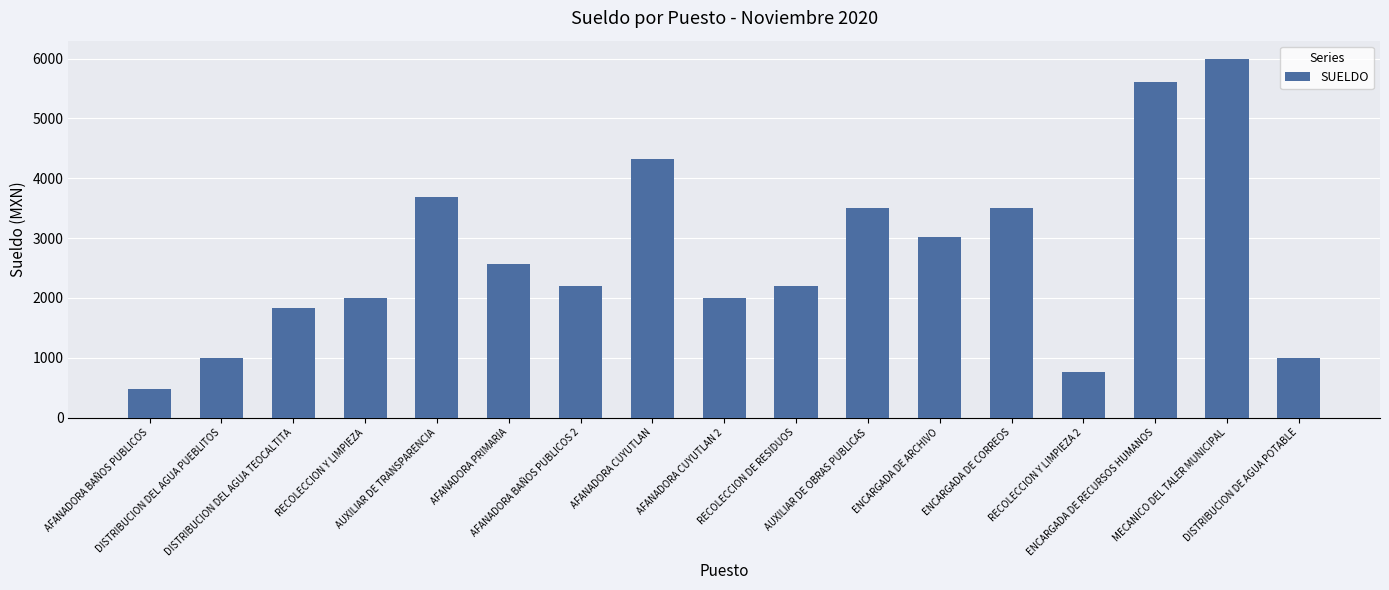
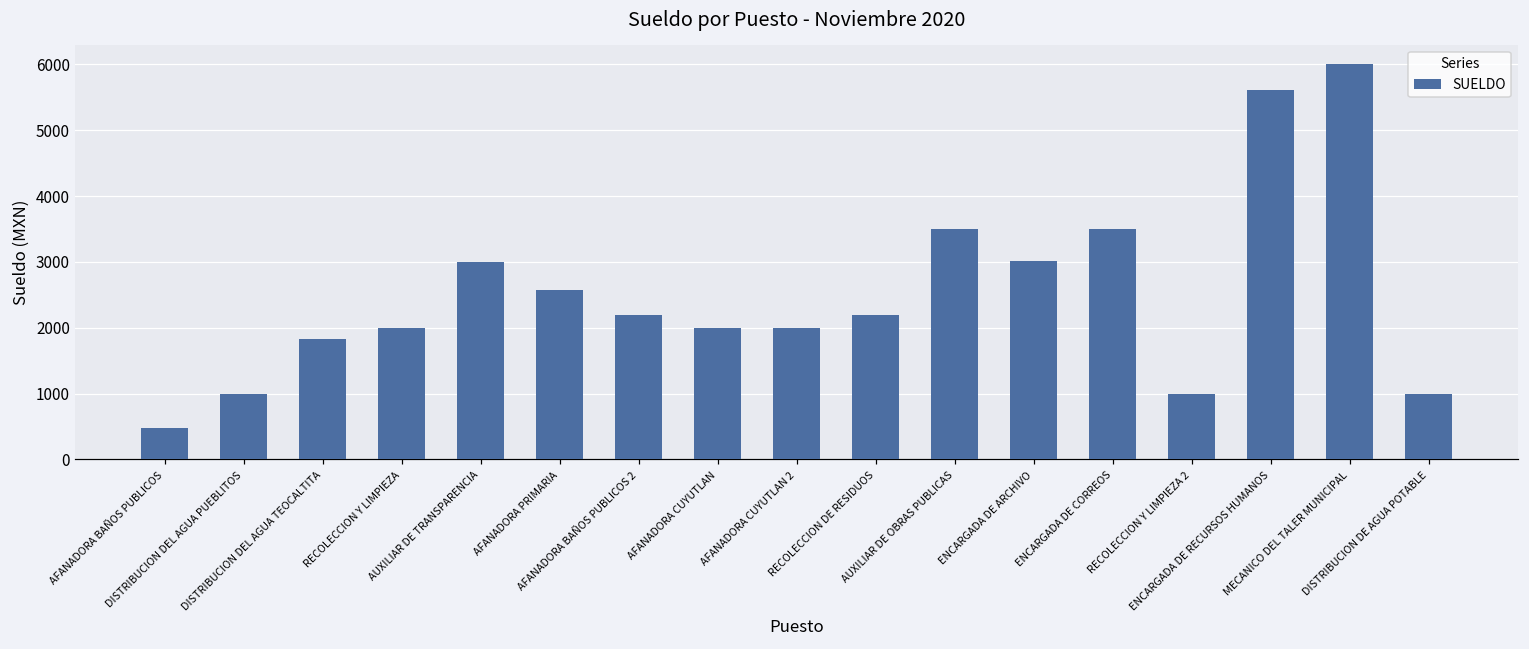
  {
    "AFANADORA BAÑOS PUBLICOS": 500,
    "DISTRIBUCION DEL AGUA PUEBLITOS": 1000,
    "DISTRIBUCION DEL AGUA TEOCALTITA": 1800,
    "RECOLECCION Y LIMPIEZA": 2000,
-   "AUXILIAR DE TRANSPARENCIA": 3700,
+   "AUXILIAR DE TRANSPARENCIA": 3000,
    "AFANADORA PRIMARIA": 2600,
    "AFANADORA BAÑOS PUBLICOS 2": 2200,
-   "AFANADORA CUYUTLAN": 4300,
+   "AFANADORA CUYUTLAN": 2000,
    "AFANADORA CUYUTLAN 2": 2000,
    "RECOLECCION DE RESIDUOS": 2200,
    "AUXILIAR DE OBRAS PUBLICAS": 3500,
    "ENCARGADA DE ARCHIVO": 3000,
    "ENCARGADA DE CORREOS": 3500,
-   "RECOLECCION Y LIMPIEZA 2": 800,
+   "RECOLECCION Y LIMPIEZA 2": 1000,
    "ENCARGADA DE RECURSOS HUMANOS": 5600,
    "MECANICO DEL TALER MUNICIPAL": 6000,
    "DISTRIBUCION DE AGUA POTABLE": 1000
  }
